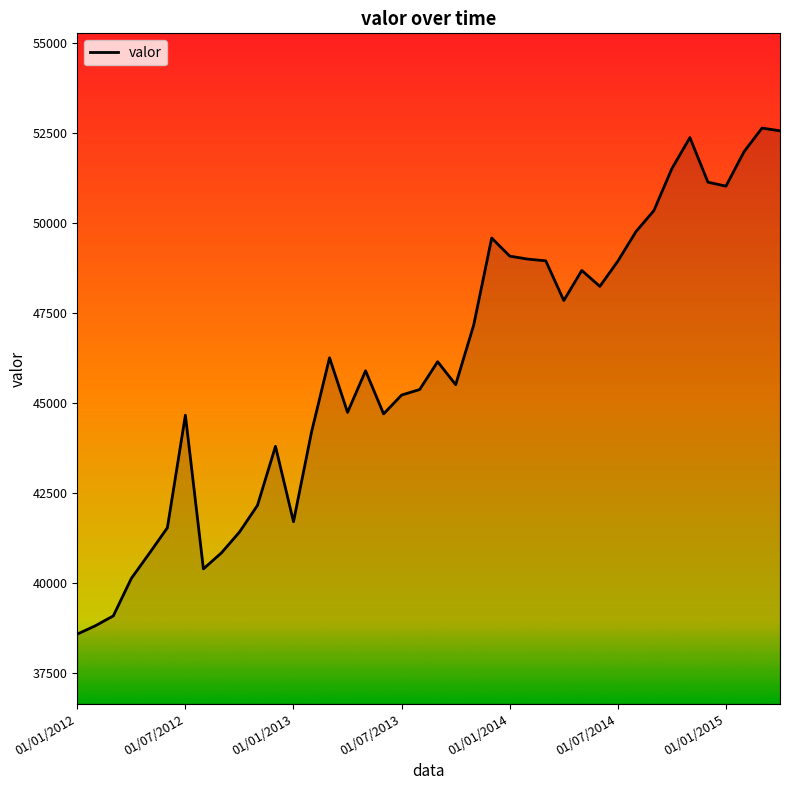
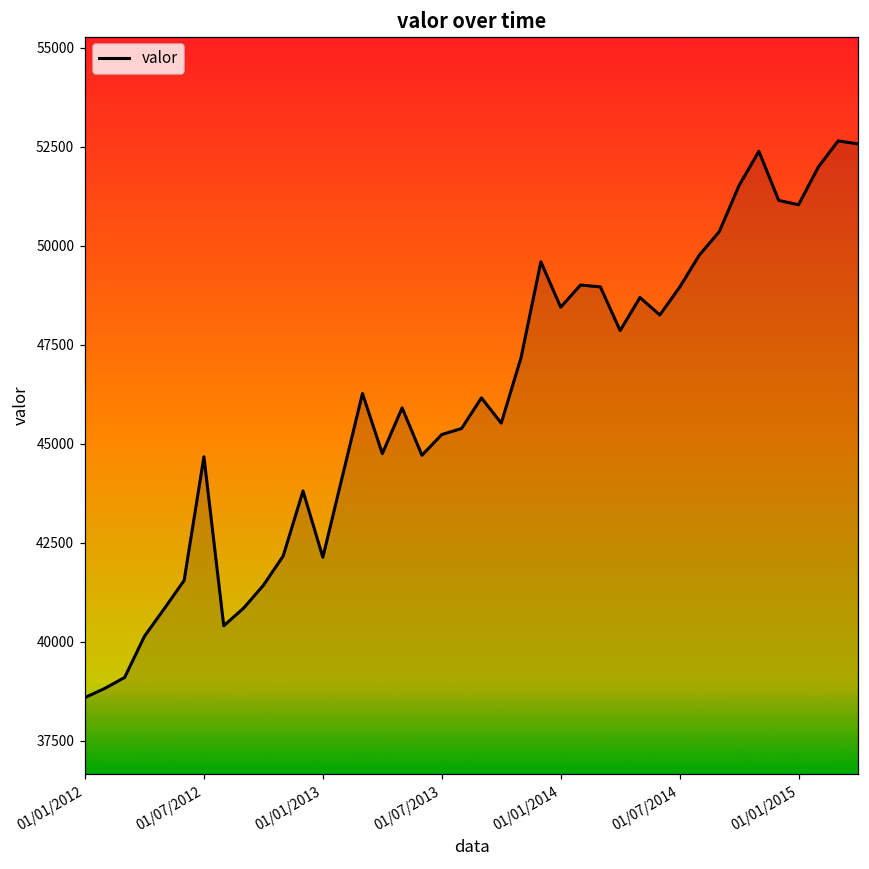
  {
    "01/01/2012": 38600,
    "01/07/2012": 44700,
-   "01/01/2013": 41700,
+   "01/01/2013": 42100,
    "01/07/2013": 45200,
-   "01/01/2014": 49100,
+   "01/01/2014": 48400,
    "01/07/2014": 49000,
    "01/01/2015": 51000
  }
